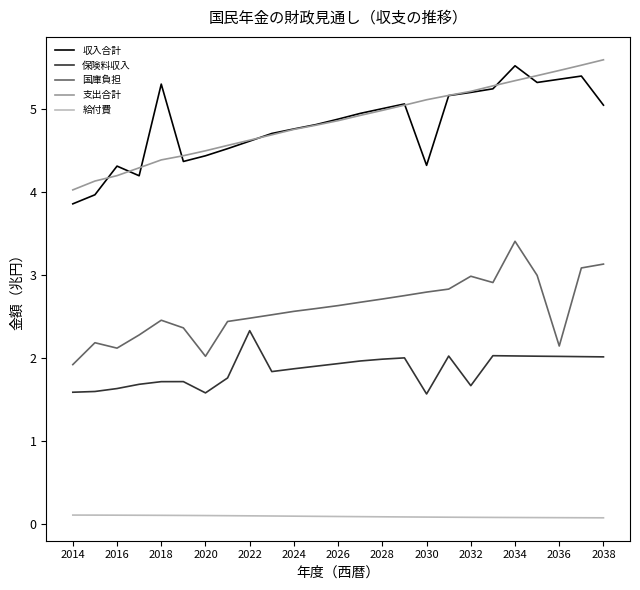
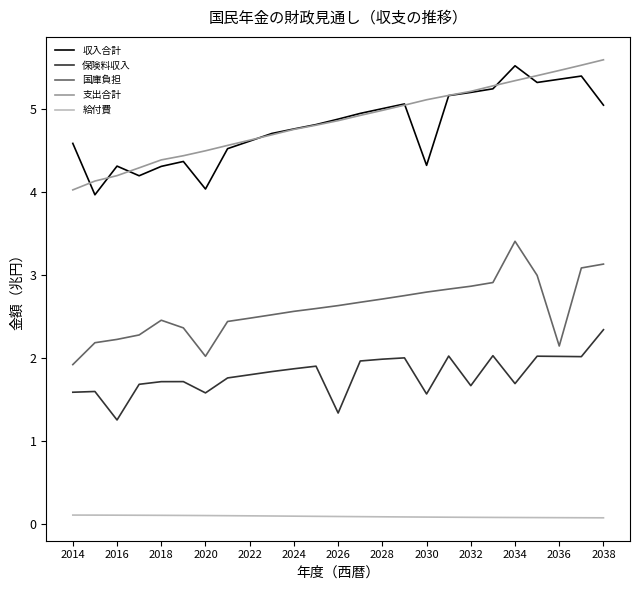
  {
    "収入合計": {
-     "2014": 3.9,
+     "2014": 4.6,
      "2016": 4.3,
-     "2018": 5.3,
-     "2020": 4.4,
+     "2018": 4.3,
+     "2020": 4.0,
      "2030": 4.3,
      "2034": 5.5,
      "2036": 5.4,
      "2038": 5.0
    },
    "保険料収入": {
      "2014": 1.6,
-     "2016": 1.6,
+     "2016": 1.2,
      "2018": 1.7,
      "2020": 1.6,
-     "2022": 2.3,
+     "2022": 1.8,
      "2024": 1.9,
-     "2026": 1.9,
+     "2026": 1.3,
      "2028": 2.0,
      "2030": 1.6,
      "2032": 1.7,
-     "2034": 2.0,
+     "2034": 1.7,
      "2036": 2.0,
-     "2038": 2.0
+     "2038": 2.3
    },
    "国庫負担": {
      "2014": 1.9,
-     "2016": 2.1,
+     "2016": 2.2,
      "2018": 2.5,
      "2020": 2.0,
      "2022": 2.5,
      "2024": 2.6,
      "2026": 2.6,
      "2028": 2.7,
      "2030": 2.8,
-     "2032": 3.0,
+     "2032": 2.9,
      "2034": 3.4,
      "2036": 2.1,
      "2038": 3.1
    }
  }
